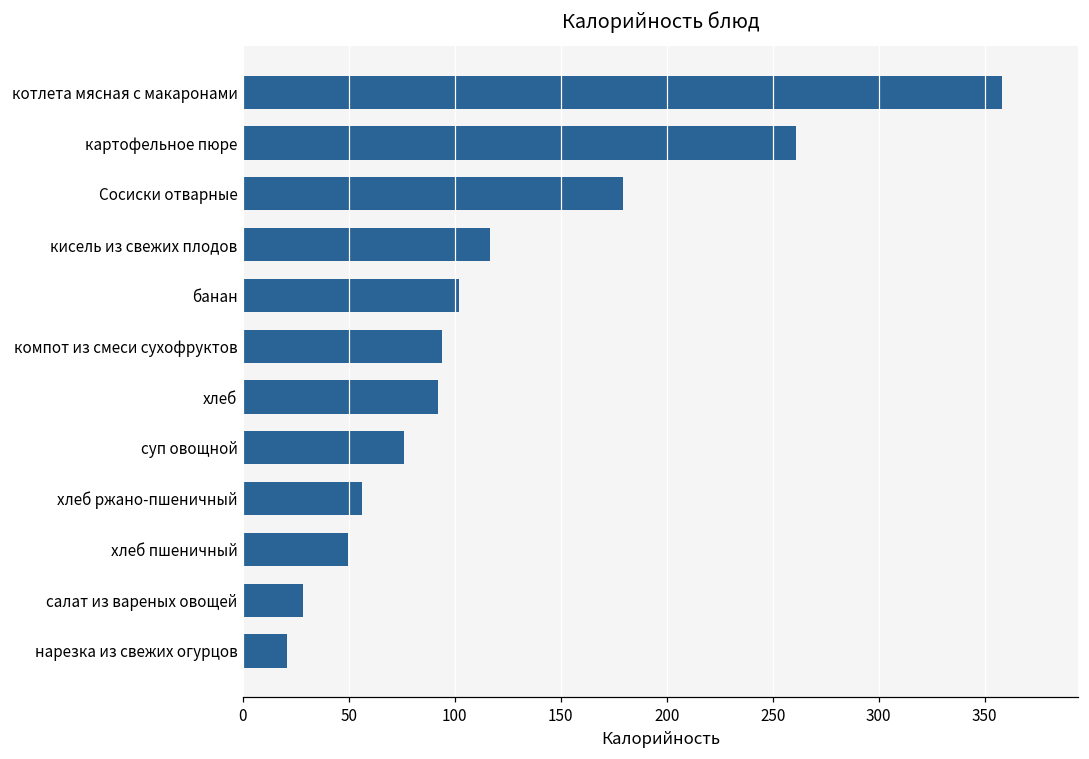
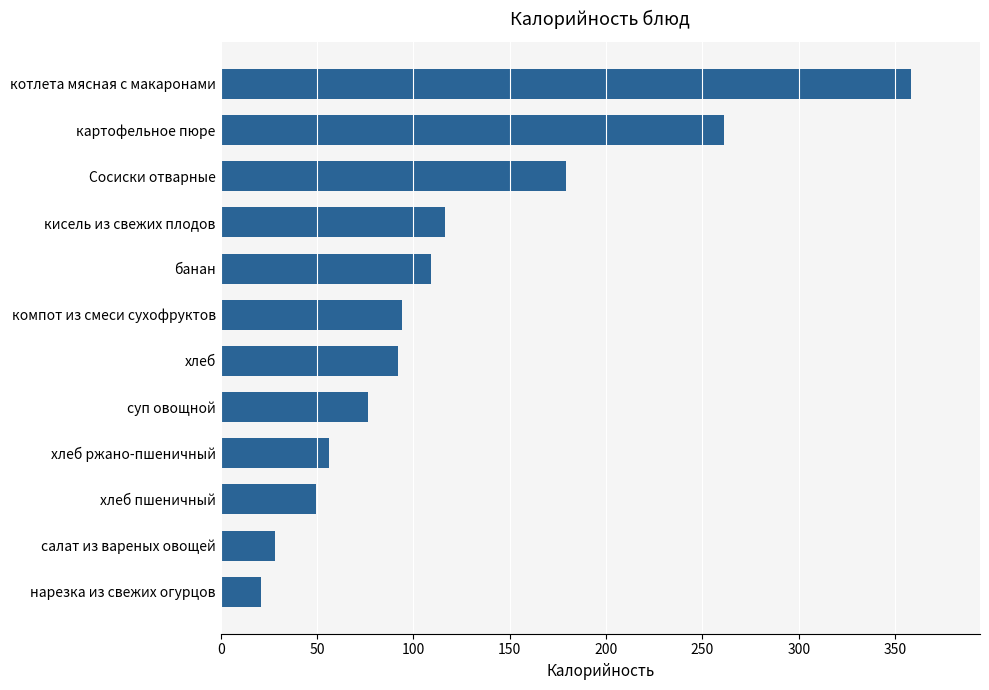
  {
    "котлета мясная с макаронами": 358,
    "картофельное пюре": 261,
    "Сосиски отварные": 179,
    "кисель из свежих плодов": 116,
-   "банан": 102,
+   "банан": 109,
    "компот из смеси сухофруктов": 94,
    "хлеб": 92,
    "суп овощной": 76,
    "хлеб ржано-пшеничный": 56,
    "хлеб пшеничный": 49,
    "салат из вареных овощей": 28,
    "нарезка из свежих огурцов": 21
  }
